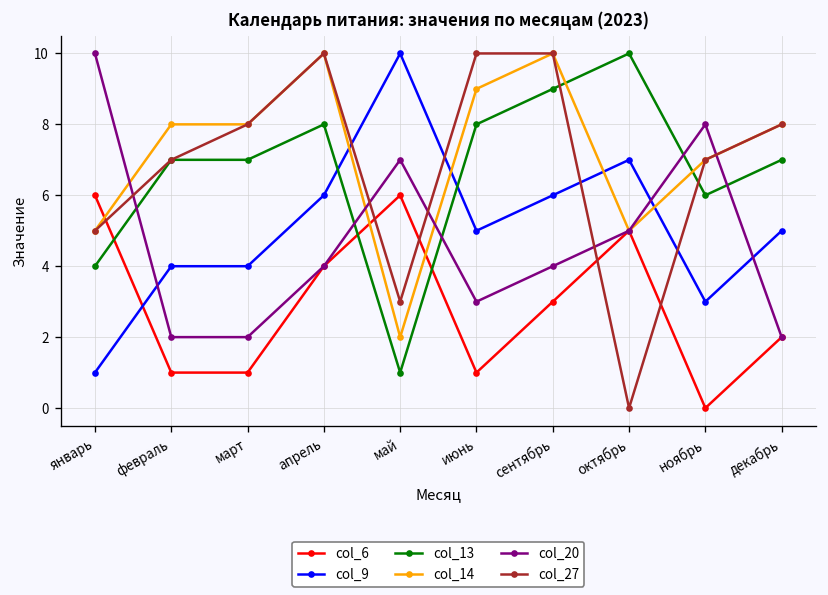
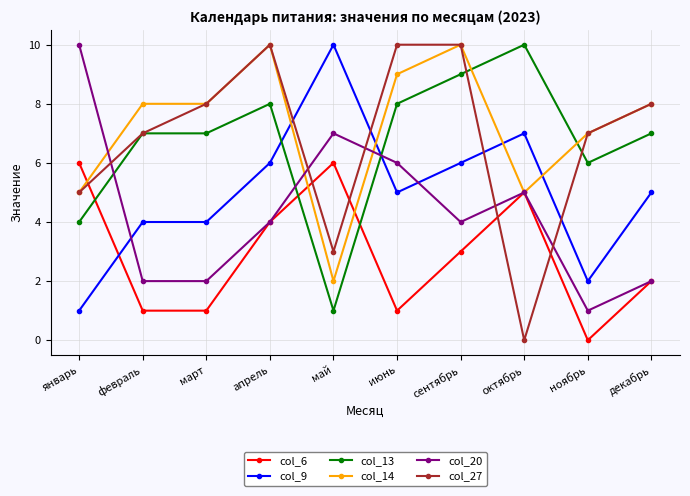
  {
    "col_6": {
      "январь": 6,
      "февраль": 1,
      "март": 1,
      "май": 6,
      "июнь": 1,
      "сентябрь": 3,
      "ноябрь": 0
    },
    "col_9": {
      "январь": 1,
      "февраль": 4,
      "март": 4,
      "апрель": 6,
      "май": 10,
      "июнь": 5,
      "сентябрь": 6,
      "октябрь": 7,
-     "ноябрь": 3,
+     "ноябрь": 2,
      "декабрь": 5
    },
    "col_13": {
      "январь": 4,
      "март": 7,
      "апрель": 8,
      "май": 1,
      "июнь": 8,
      "сентябрь": 9,
      "октябрь": 10,
      "ноябрь": 6,
      "декабрь": 7
    },
    "col_14": {
      "февраль": 8,
      "май": 2,
      "июнь": 9
    },
    "col_20": {
      "январь": 10,
      "февраль": 2,
      "март": 2,
      "май": 7,
-     "июнь": 3,
+     "июнь": 6,
      "сентябрь": 4,
-     "ноябрь": 8
+     "ноябрь": 1
    },
    "col_27": {
      "май": 3,
      "июнь": 10,
      "октябрь": 0
    }
  }
